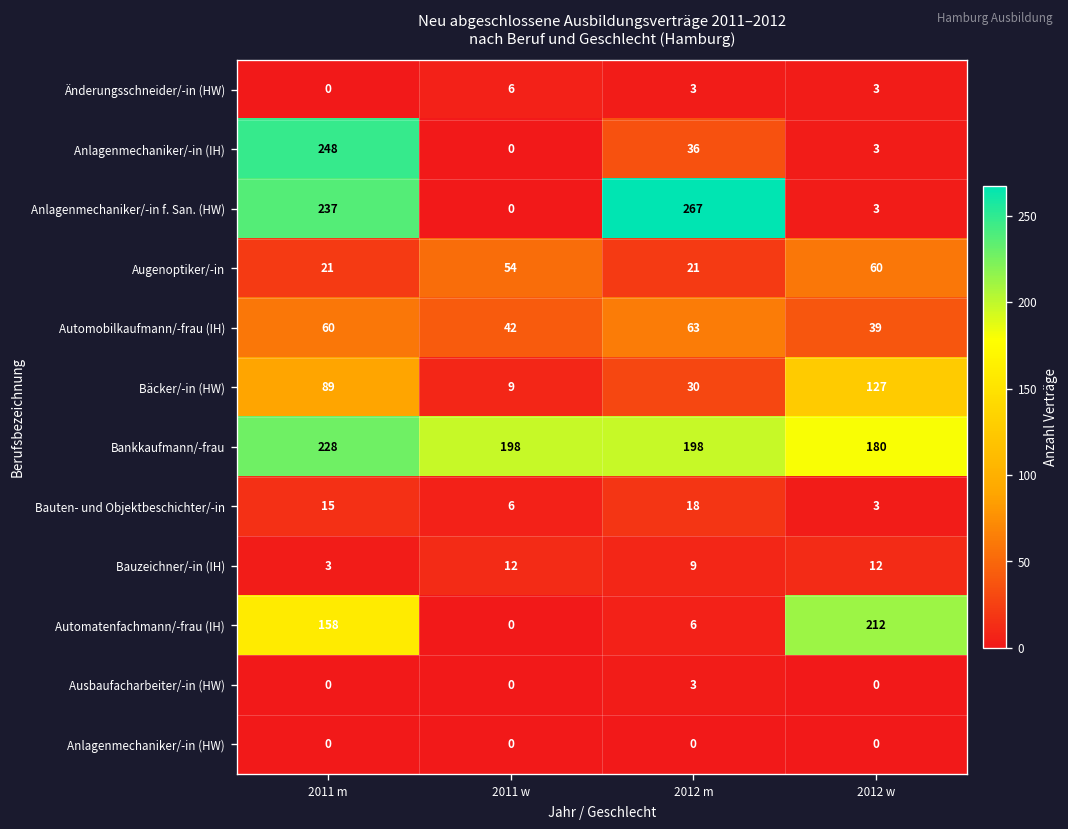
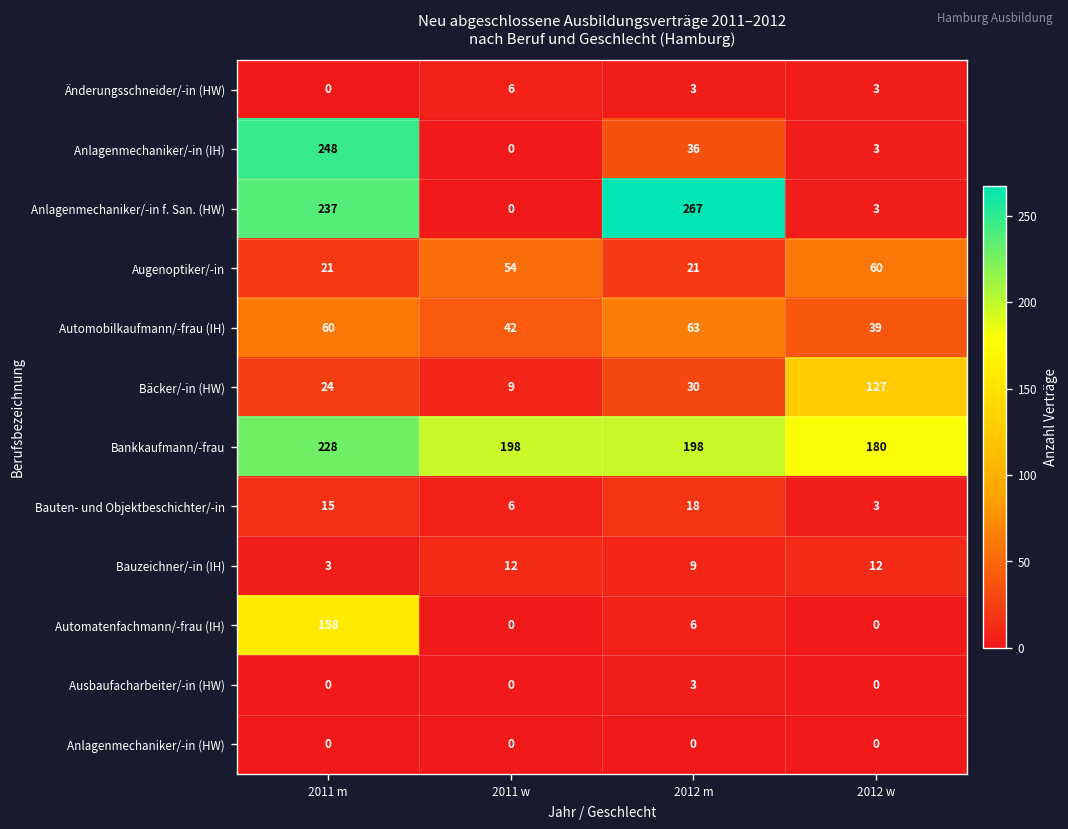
  {
    "Änderungsschneider/-in (HW)": {
      "2011 m": 0,
      "2011 w": 6,
      "2012 m": 3,
      "2012 w": 3
    },
    "Anlagenmechaniker/-in (IH)": {
      "2011 m": 248,
      "2011 w": 0,
      "2012 m": 36,
      "2012 w": 3
    },
    "Anlagenmechaniker/-in f. San. (HW)": {
      "2011 m": 237,
      "2011 w": 0,
      "2012 m": 267,
      "2012 w": 3
    },
    "Augenoptiker/-in": {
      "2011 m": 21,
      "2011 w": 54,
      "2012 m": 21,
      "2012 w": 60
    },
    "Automobilkaufmann/-frau (IH)": {
      "2011 m": 60,
      "2011 w": 42,
      "2012 m": 63,
      "2012 w": 39
    },
    "Bäcker/-in (HW)": {
-     "2011 m": 89,
+     "2011 m": 24,
      "2011 w": 9,
      "2012 m": 30,
      "2012 w": 127
    },
    "Bankkaufmann/-frau": {
      "2011 m": 228,
      "2011 w": 198,
      "2012 m": 198,
      "2012 w": 180
    },
    "Bauten- und Objektbeschichter/-in": {
      "2011 m": 15,
      "2011 w": 6,
      "2012 m": 18,
      "2012 w": 3
    },
    "Bauzeichner/-in (IH)": {
      "2011 m": 3,
      "2011 w": 12,
      "2012 m": 9,
      "2012 w": 12
    },
    "Automatenfachmann/-frau (IH)": {
      "2011 m": 158,
      "2011 w": 0,
      "2012 m": 6,
-     "2012 w": 212
+     "2012 w": 0
    },
    "Ausbaufacharbeiter/-in (HW)": {
      "2011 m": 0,
      "2011 w": 0,
      "2012 m": 3,
      "2012 w": 0
    },
    "Anlagenmechaniker/-in (HW)": {
      "2011 m": 0,
      "2011 w": 0,
      "2012 m": 0,
      "2012 w": 0
    }
  }
